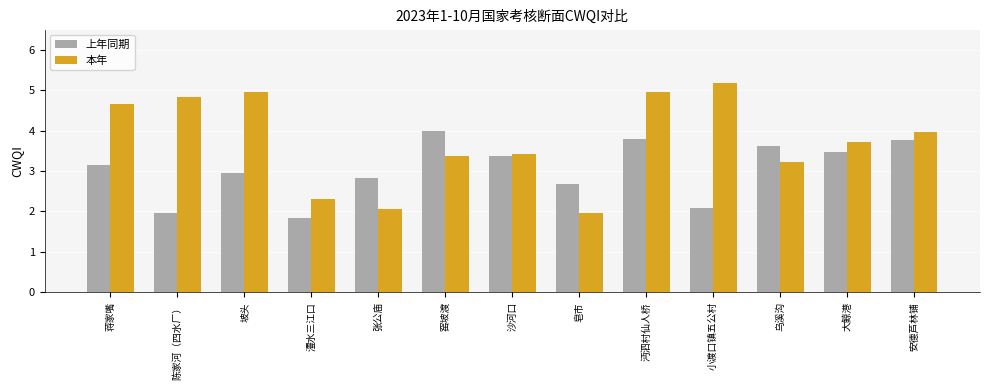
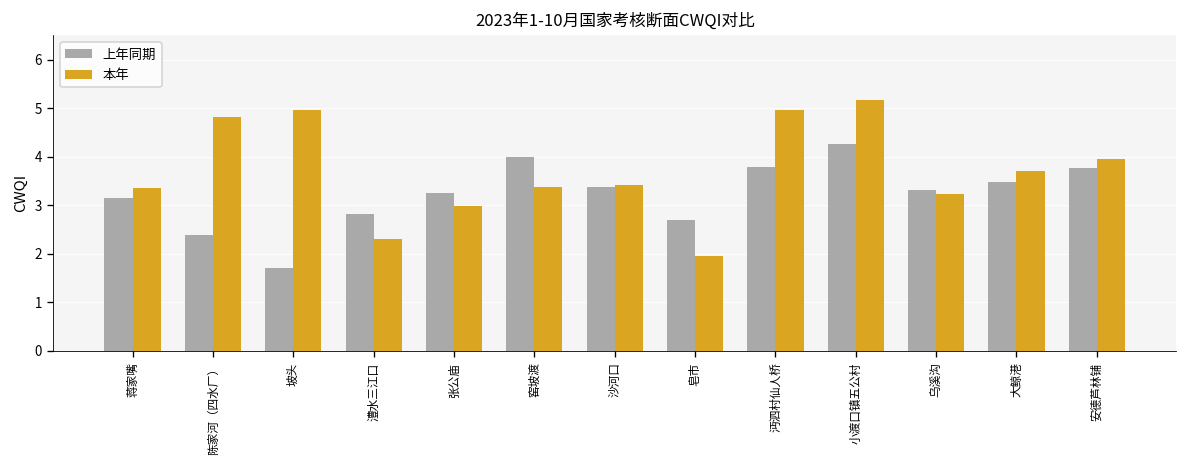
  {
    "上年同期": {
      "蒋家嘴": 3.1,
-     "陈家河（四水厂）": 2.0,
-     "坡头": 3.0,
-     "澧水三江口": 1.8,
-     "张公庙": 2.8,
+     "陈家河（四水厂）": 2.4,
+     "坡头": 1.7,
+     "澧水三江口": 2.8,
+     "张公庙": 3.3,
      "窑坡渡": 4.0,
      "沙河口": 3.4,
      "皂市": 2.7,
      "沔泗村仙人桥": 3.8,
-     "小渡口镇五公村": 2.1,
-     "乌溪沟": 3.6,
+     "小渡口镇五公村": 4.3,
+     "乌溪沟": 3.3,
      "大鲸港": 3.5,
      "安德芦林铺": 3.8
    },
    "本年": {
-     "蒋家嘴": 4.7,
+     "蒋家嘴": 3.4,
      "陈家河（四水厂）": 4.8,
      "坡头": 5.0,
      "澧水三江口": 2.3,
-     "张公庙": 2.1,
+     "张公庙": 3.0,
      "窑坡渡": 3.4,
      "沙河口": 3.4,
      "皂市": 2.0,
      "沔泗村仙人桥": 5.0,
      "小渡口镇五公村": 5.2,
      "乌溪沟": 3.2,
      "大鲸港": 3.7,
      "安德芦林铺": 4.0
    }
  }
